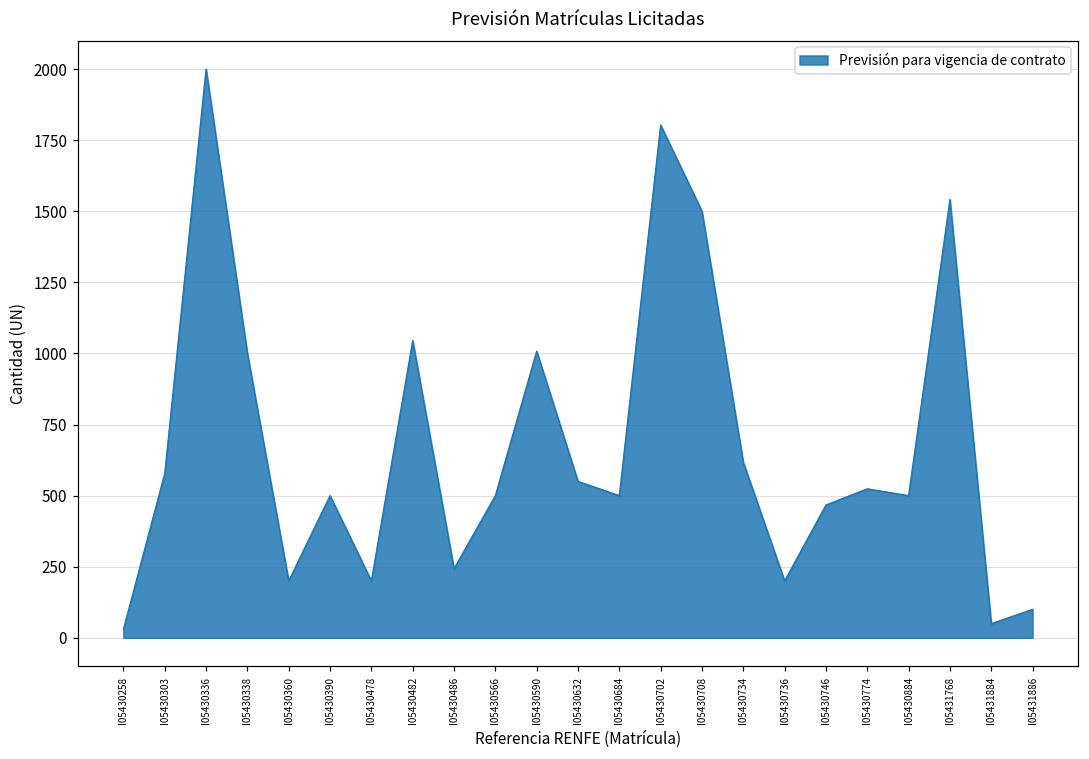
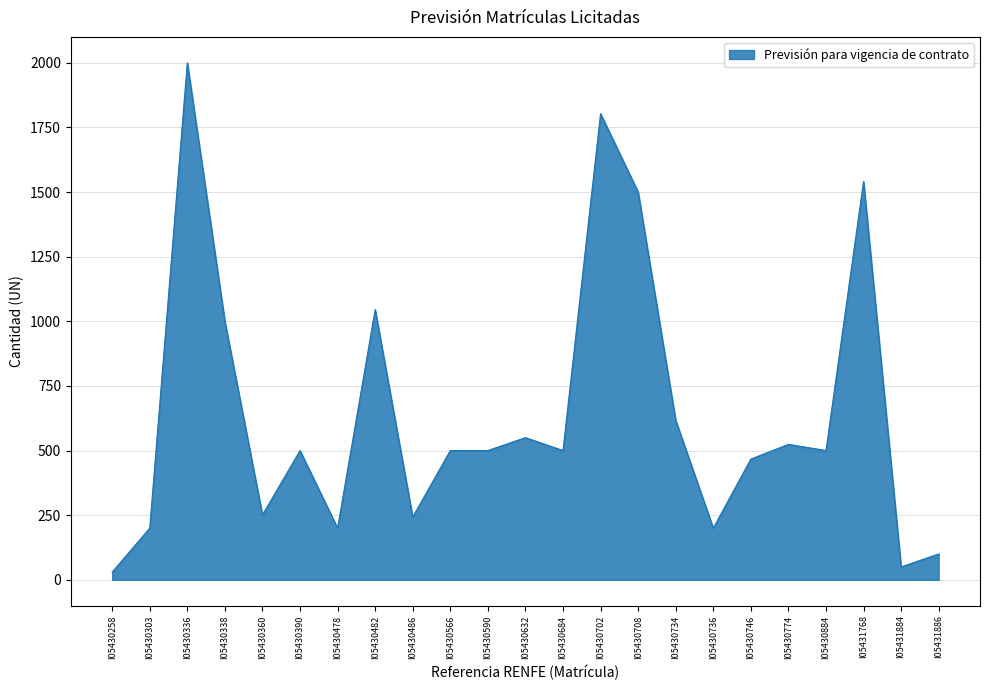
  {
    "I05430258": 30,
-   "I05430303": 580,
+   "I05430303": 200,
    "I05430336": 2000,
    "I05430338": 1000,
-   "I05430360": 200,
+   "I05430360": 250,
    "I05430390": 500,
    "I05430478": 200,
    "I05430482": 1050,
    "I05430486": 240,
    "I05430566": 500,
-   "I05430590": 1010,
+   "I05430590": 500,
    "I05430632": 550,
    "I05430684": 500,
    "I05430702": 1800,
    "I05430708": 1500,
    "I05430734": 620,
    "I05430736": 200,
    "I05430746": 470,
    "I05430774": 520,
    "I05430884": 500,
    "I05431768": 1540,
    "I05431884": 50,
    "I05431886": 100
  }
